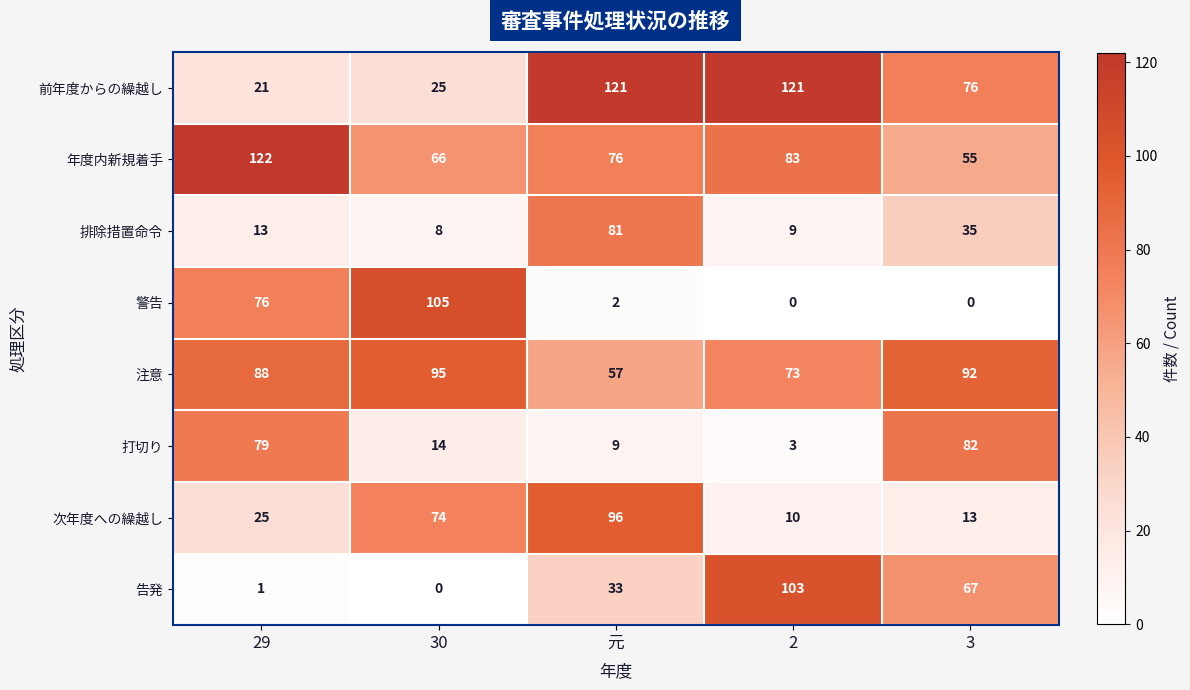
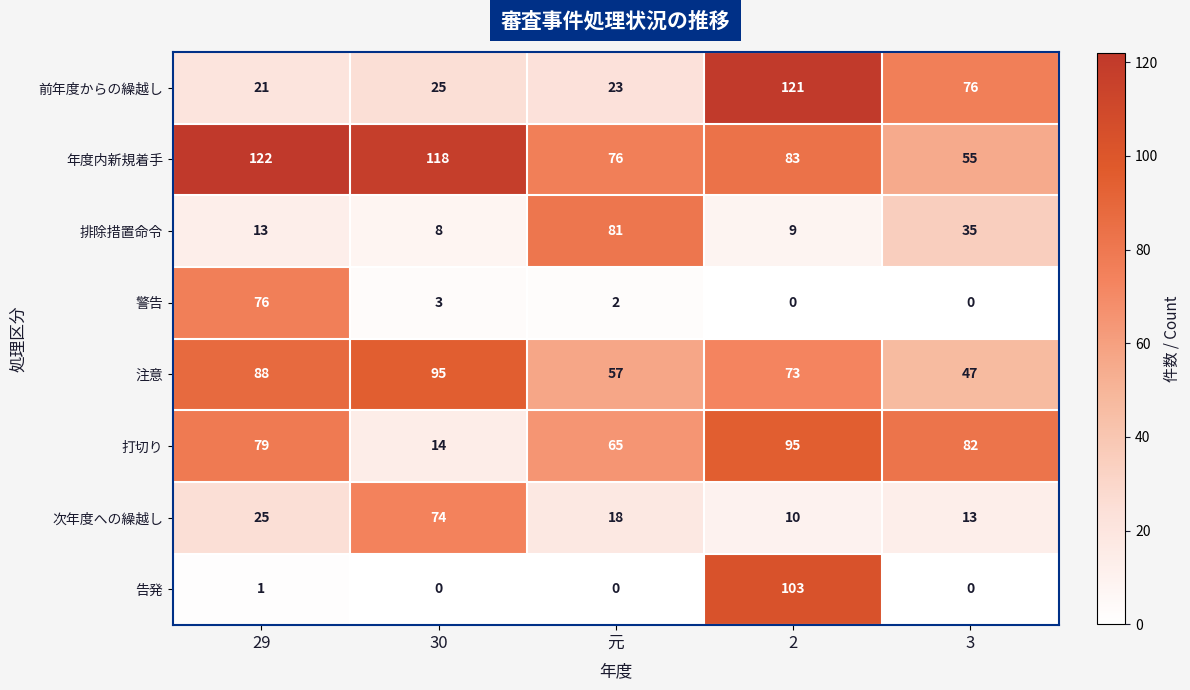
  {
    "前年度からの繰越し": {
      "29": 21,
      "30": 25,
-     "元": 121,
+     "元": 23,
      "2": 121,
      "3": 76
    },
    "年度内新規着手": {
      "29": 122,
-     "30": 66,
+     "30": 118,
      "元": 76,
      "2": 83,
      "3": 55
    },
    "排除措置命令": {
      "29": 13,
      "30": 8,
      "元": 81,
      "2": 9,
      "3": 35
    },
    "警告": {
      "29": 76,
-     "30": 105,
+     "30": 3,
      "元": 2,
      "2": 0,
      "3": 0
    },
    "注意": {
      "29": 88,
      "30": 95,
      "元": 57,
      "2": 73,
-     "3": 92
+     "3": 47
    },
    "打切り": {
      "29": 79,
      "30": 14,
-     "元": 9,
-     "2": 3,
+     "元": 65,
+     "2": 95,
      "3": 82
    },
    "次年度への繰越し": {
      "29": 25,
      "30": 74,
-     "元": 96,
+     "元": 18,
      "2": 10,
      "3": 13
    },
    "告発": {
      "29": 1,
      "30": 0,
-     "元": 33,
+     "元": 0,
      "2": 103,
-     "3": 67
+     "3": 0
    }
  }
